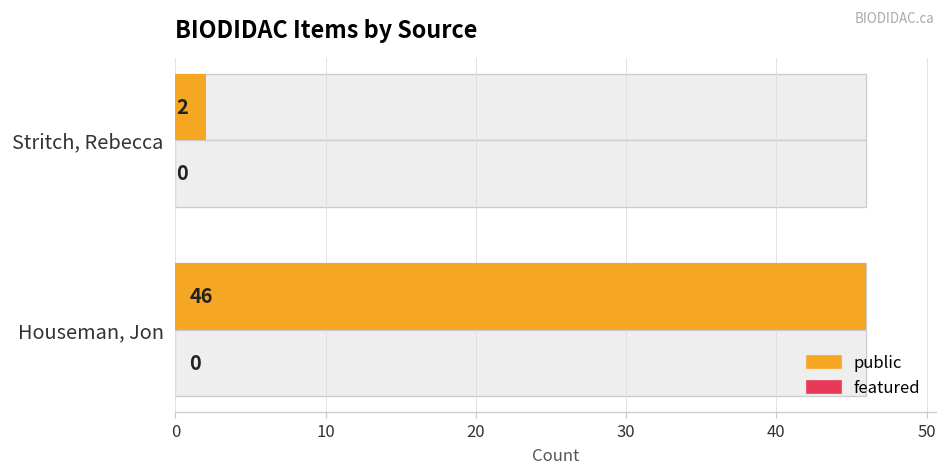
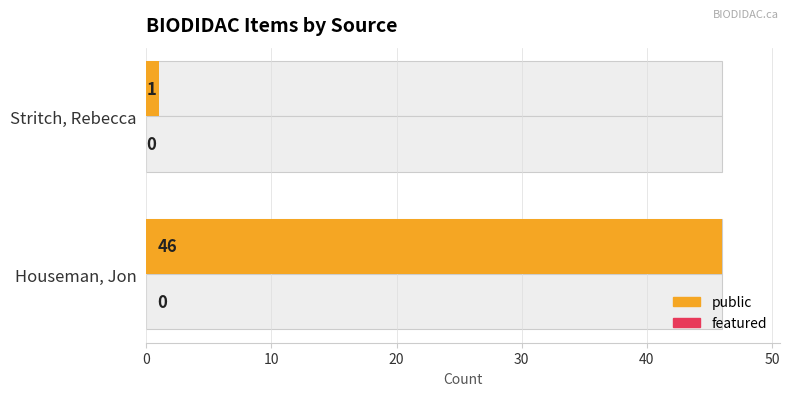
  {
    "public": {
-     "Stritch, Rebecca": 2,
+     "Stritch, Rebecca": 1,
      "Houseman, Jon": 46
    },
    "featured": {
      "Stritch, Rebecca": 0,
      "Houseman, Jon": 0
    }
  }
